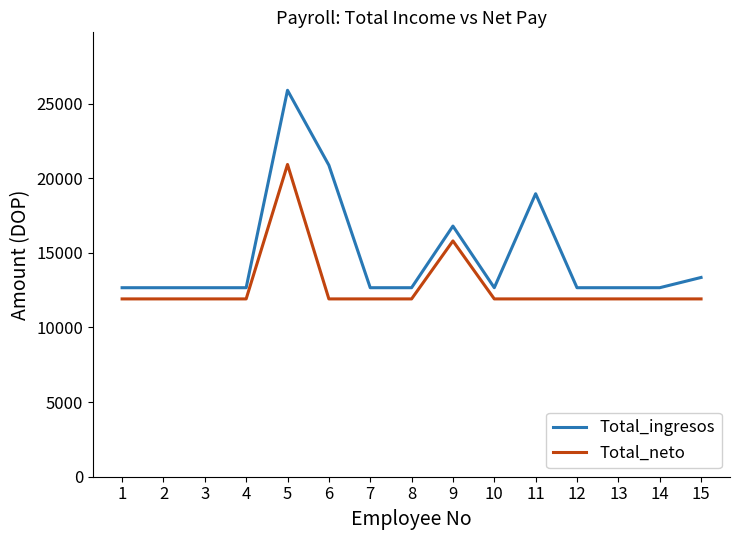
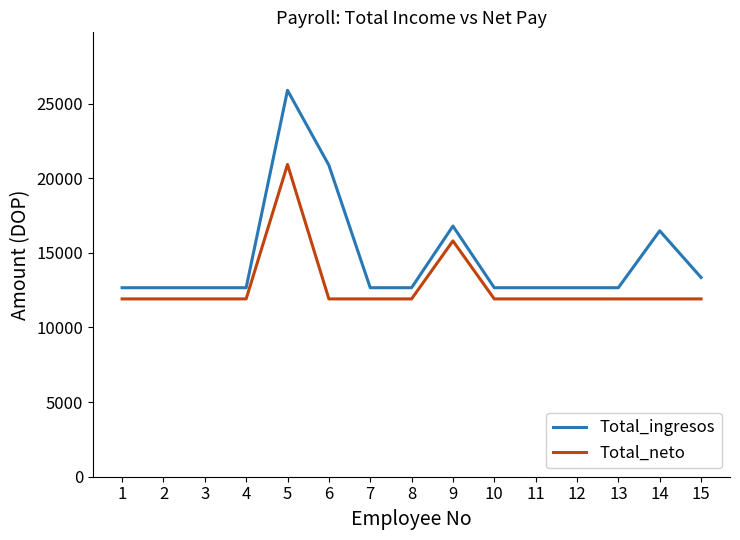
  {
    "Total_ingresos": {
      "1": 12700,
      "2": 12700,
      "3": 12700,
      "4": 12700,
      "5": 25900,
      "6": 20900,
      "7": 12700,
      "8": 12700,
      "9": 16800,
      "10": 12700,
-     "11": 19000,
+     "11": 12700,
      "12": 12700,
      "13": 12700,
-     "14": 12700,
+     "14": 16500,
      "15": 13300
    },
    "Total_neto": {
      "1": 11900,
      "2": 11900,
      "3": 11900,
      "4": 11900,
      "5": 20900,
      "6": 11900,
      "7": 11900,
      "8": 11900,
      "9": 15800,
      "10": 11900,
      "11": 11900,
      "12": 11900,
      "13": 11900,
      "14": 11900,
      "15": 11900
    }
  }
